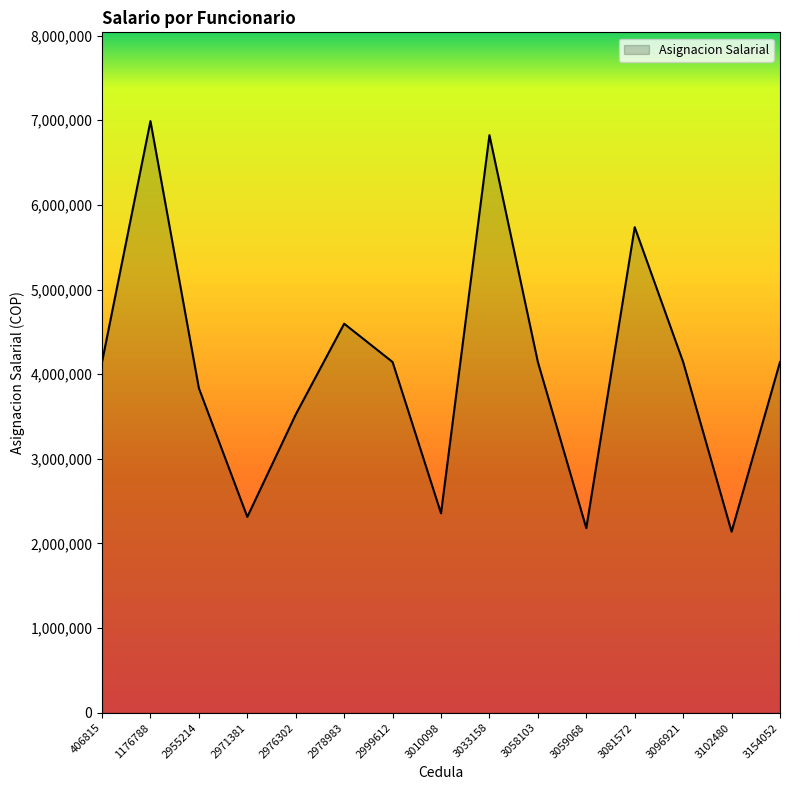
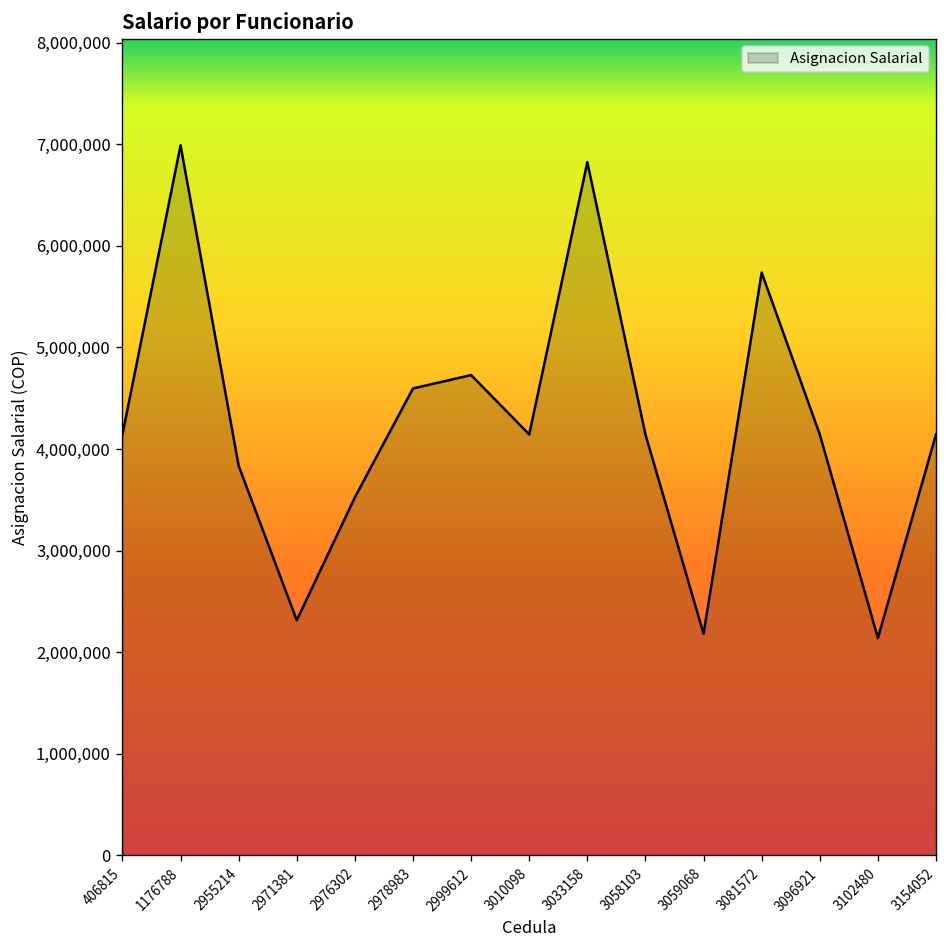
  {
    "406815": "4,100,000",
    "1176788": "7,000,000",
    "2955214": "3,800,000",
    "2971381": "2,300,000",
    "2976302": "3,500,000",
    "2978983": "4,600,000",
-   "2999612": "4,100,000",
-   "3010098": "2,400,000",
+   "2999612": "4,700,000",
+   "3010098": "4,100,000",
    "3033158": "6,800,000",
    "3058103": "4,100,000",
    "3059068": "2,200,000",
    "3081572": "5,700,000",
    "3096921": "4,100,000",
    "3102480": "2,100,000",
    "3154052": "4,100,000"
  }
